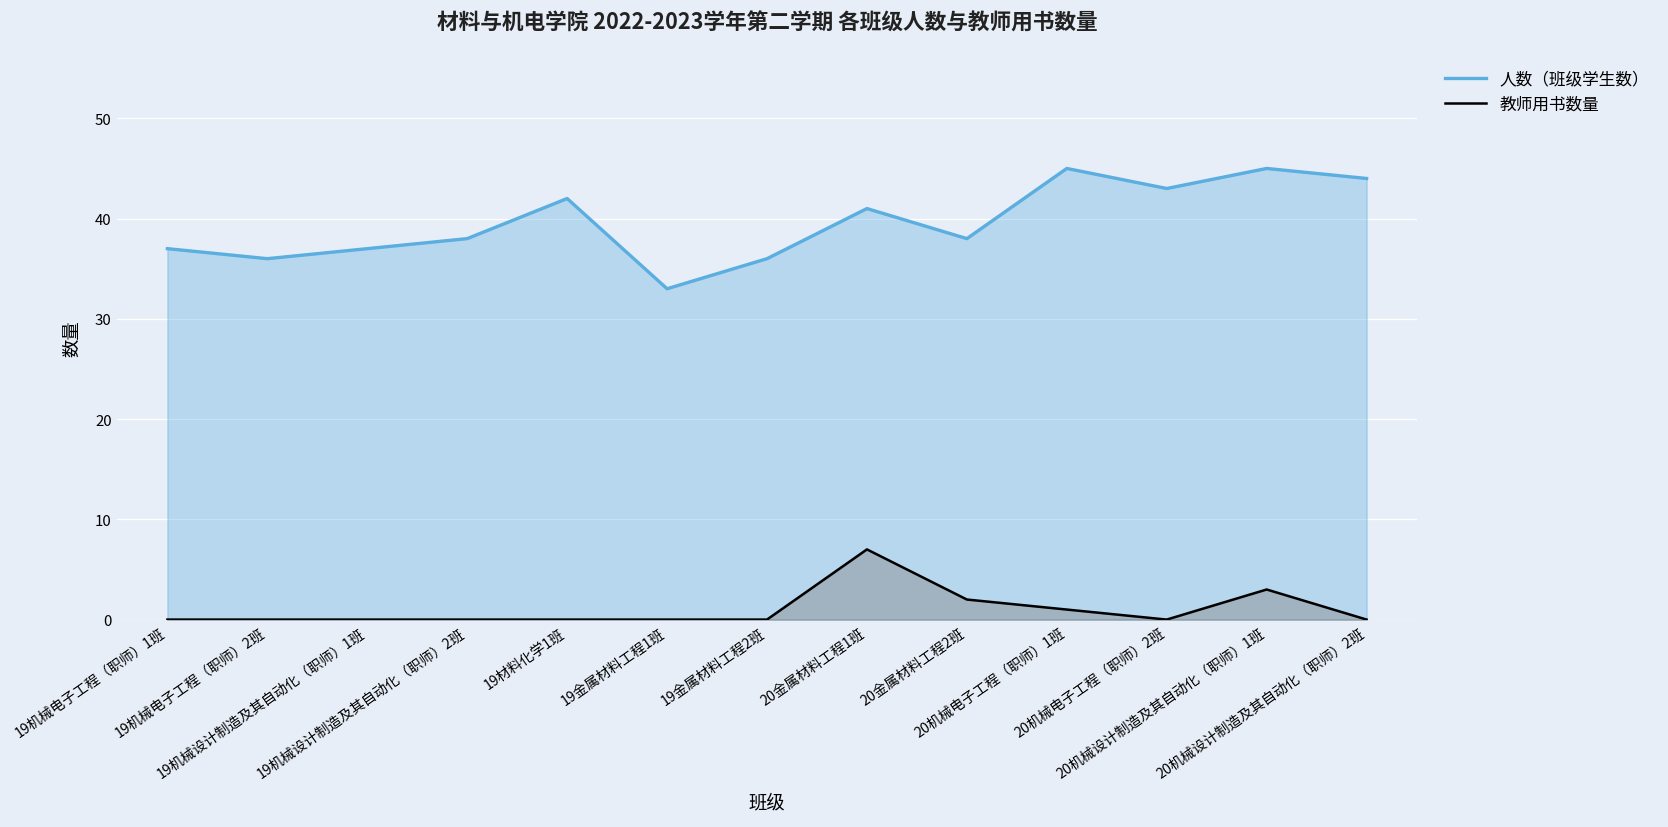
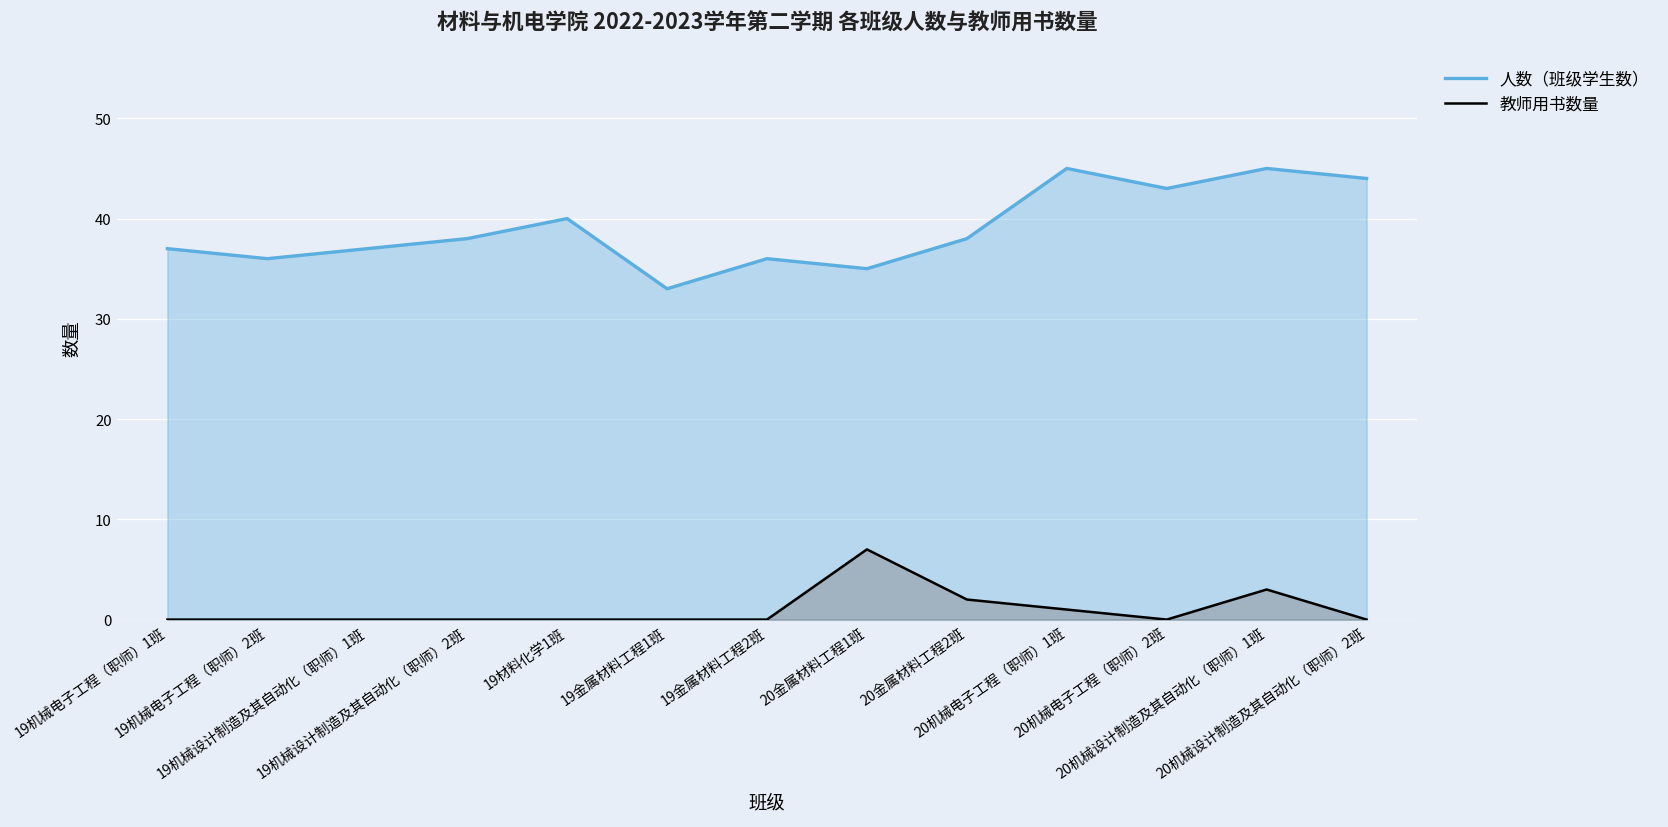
  {
    "人数（班级学生数）": {
      "19机械电子工程（职师）1班": 37,
      "19机械电子工程（职师）2班": 36,
      "19机械设计制造及其自动化（职师）1班": 37,
      "19机械设计制造及其自动化（职师）2班": 38,
-     "19材料化学1班": 42,
+     "19材料化学1班": 40,
      "19金属材料工程1班": 33,
      "19金属材料工程2班": 36,
-     "20金属材料工程1班": 41,
+     "20金属材料工程1班": 35,
      "20金属材料工程2班": 38,
      "20机械电子工程（职师）1班": 45,
      "20机械电子工程（职师）2班": 43,
      "20机械设计制造及其自动化（职师）1班": 45,
      "20机械设计制造及其自动化（职师）2班": 44
    },
    "教师用书数量": {
      "19机械电子工程（职师）1班": 0,
      "19机械电子工程（职师）2班": 0,
      "19机械设计制造及其自动化（职师）1班": 0,
      "19机械设计制造及其自动化（职师）2班": 0,
      "19材料化学1班": 0,
      "19金属材料工程1班": 0,
      "19金属材料工程2班": 0,
      "20金属材料工程1班": 7,
      "20金属材料工程2班": 2,
      "20机械电子工程（职师）1班": 1,
      "20机械电子工程（职师）2班": 0,
      "20机械设计制造及其自动化（职师）1班": 3,
      "20机械设计制造及其自动化（职师）2班": 0
    }
  }
